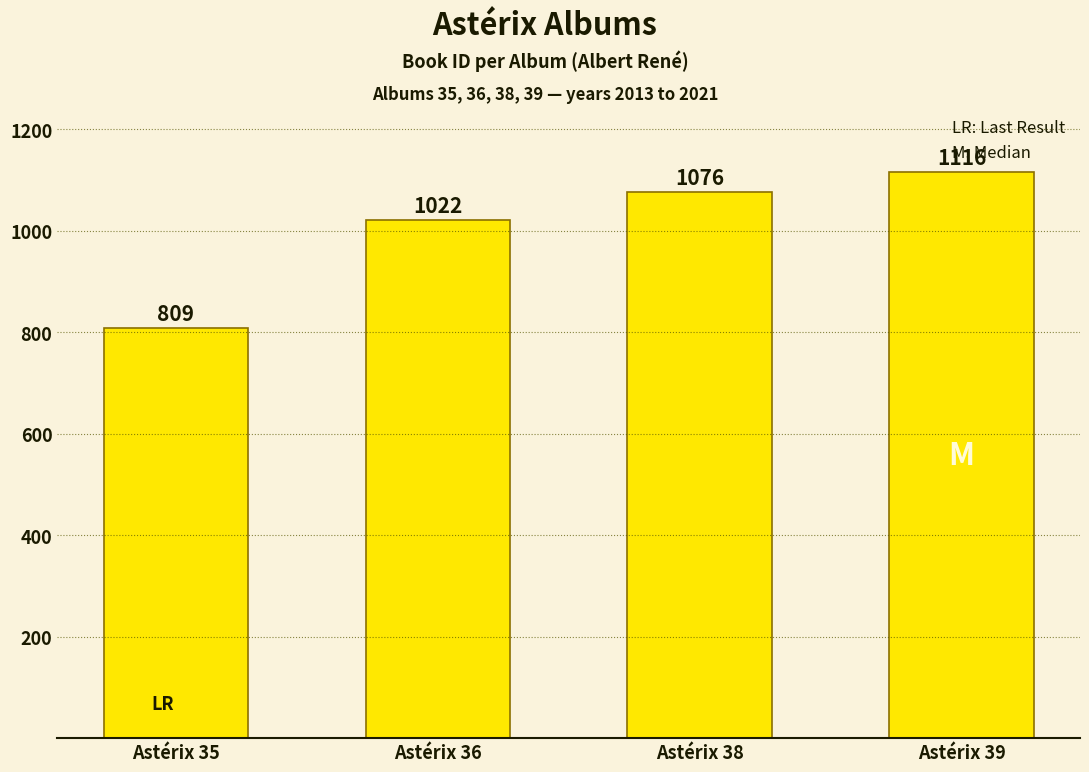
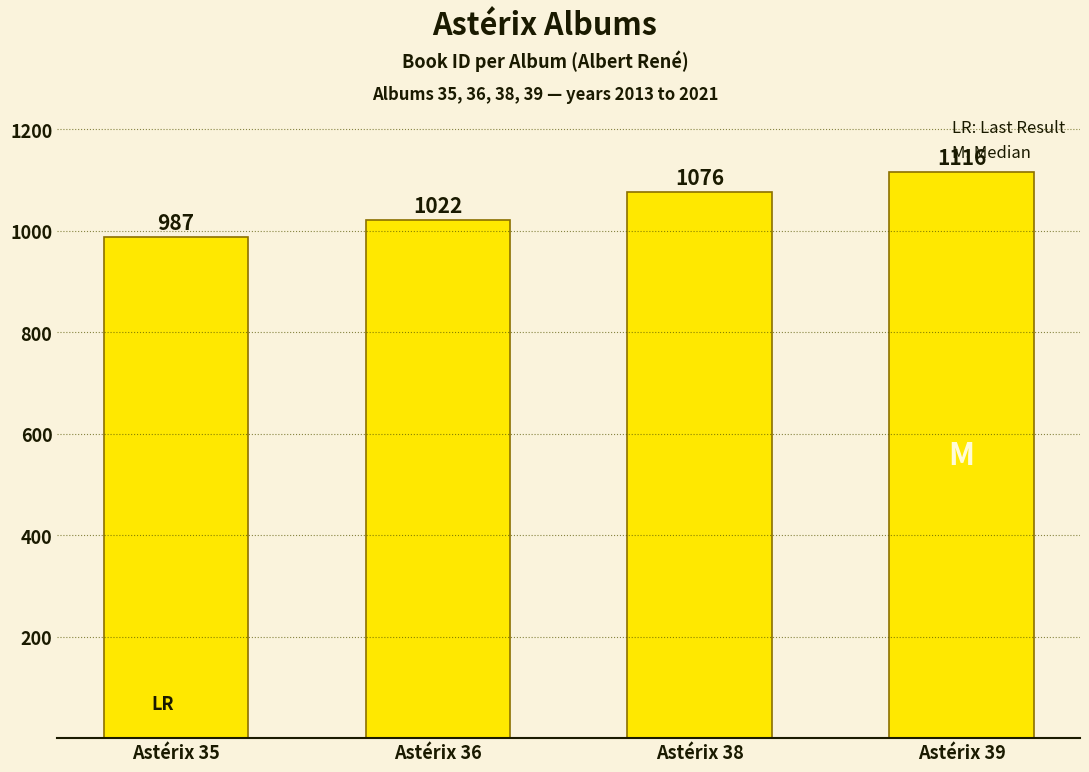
  {
-   "Astérix 35": 809,
+   "Astérix 35": 987,
    "Astérix 36": 1022,
    "Astérix 38": 1076,
    "Astérix 39": 1116
  }
